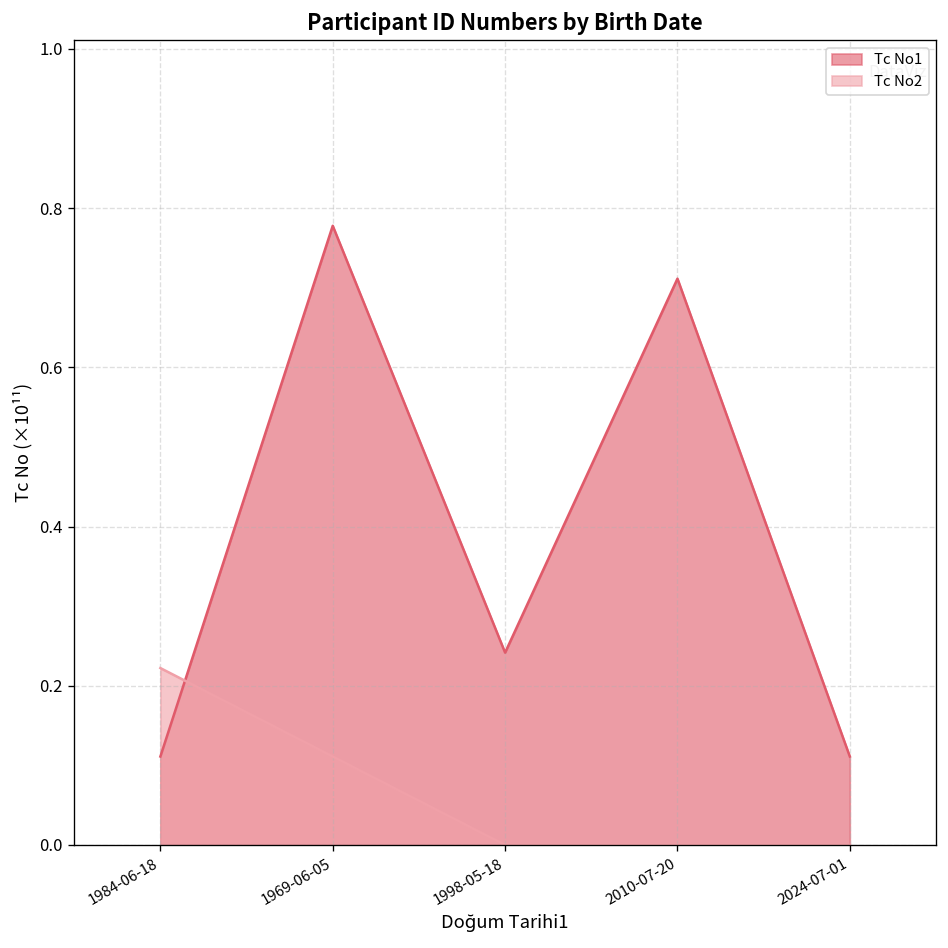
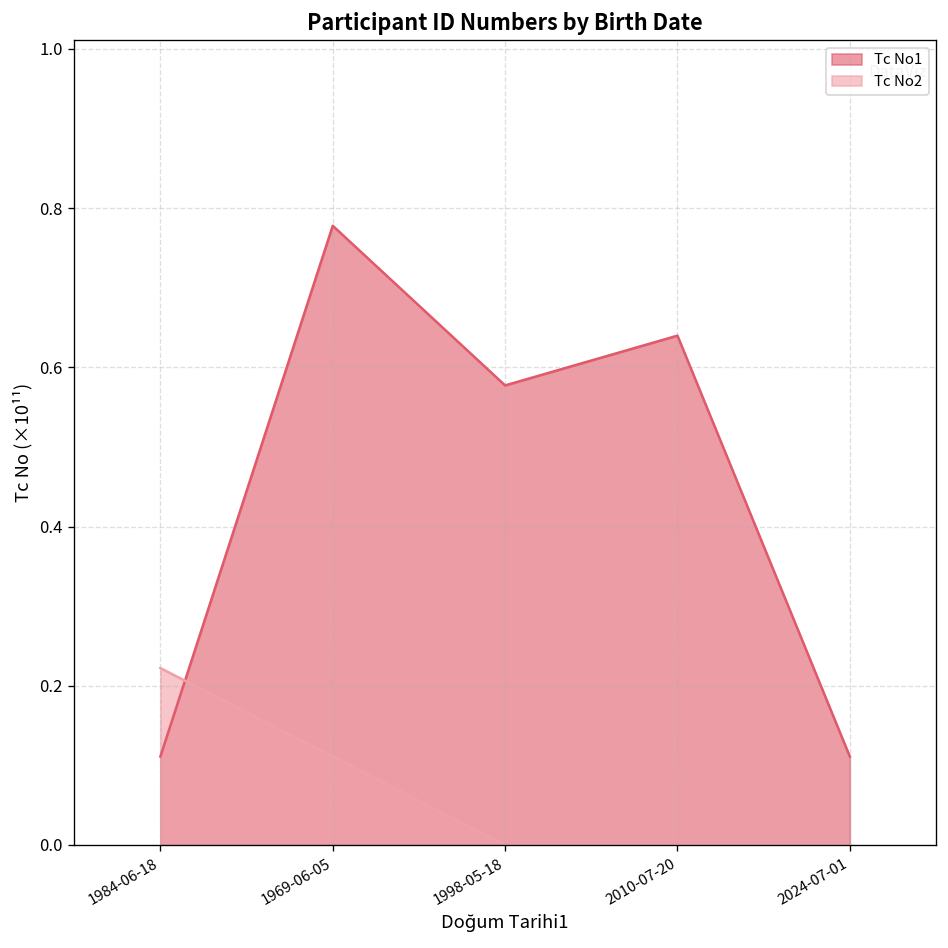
  {
    "Tc No1": {
      "1984-06-18": 0.11,
      "1969-06-05": 0.78,
-     "1998-05-18": 0.24,
-     "2010-07-20": 0.71,
+     "1998-05-18": 0.58,
+     "2010-07-20": 0.64,
      "2024-07-01": 0.11
    },
    "Tc No2": {
      "1984-06-18": 0.22,
      "1969-06-05": 0.11,
      "1998-05-18": 0.00,
      "2010-07-20": 0.00,
      "2024-07-01": 0.00
    }
  }
